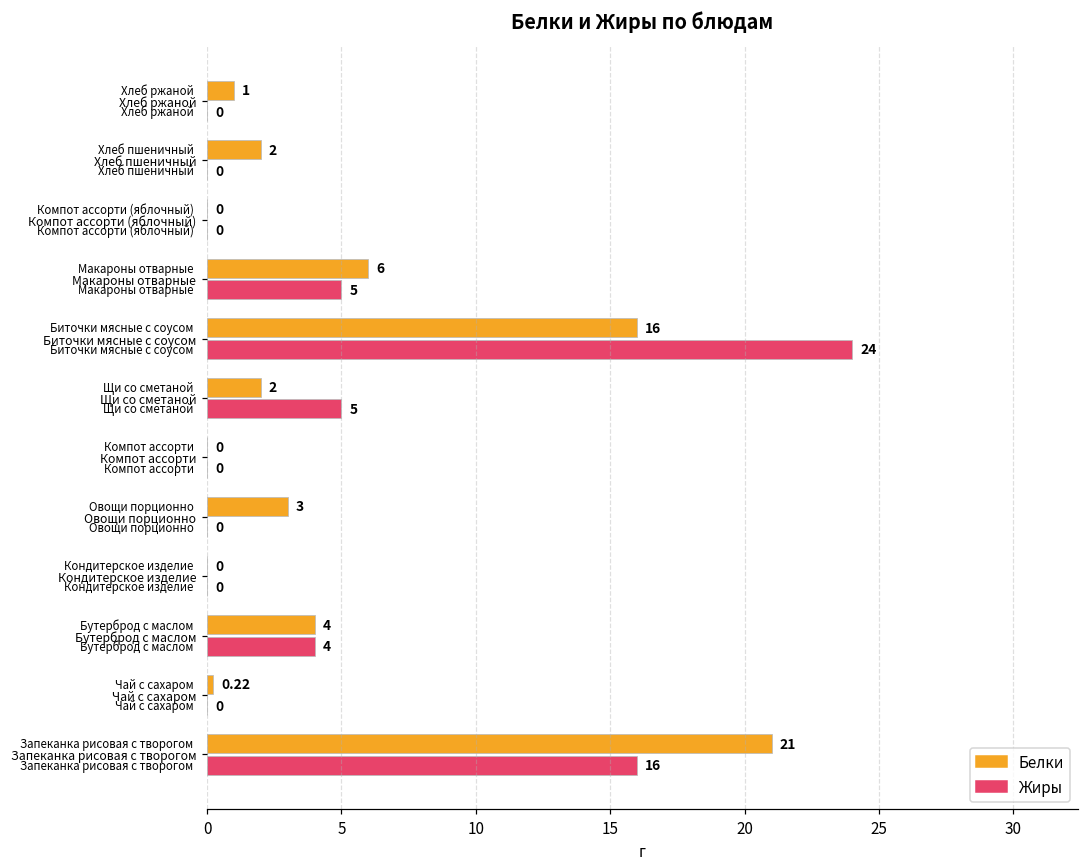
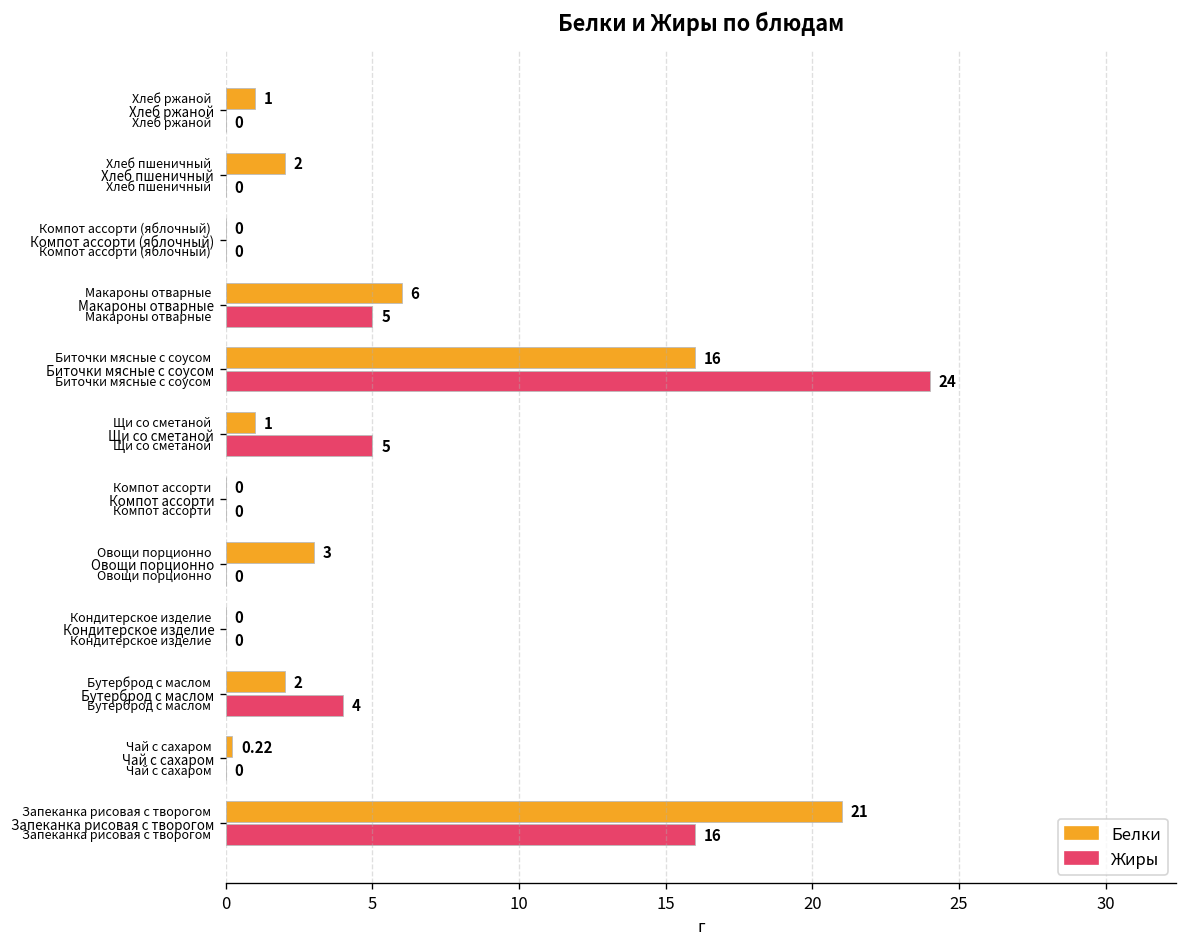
  {
    "Белки": {
      "Хлеб ржаной": 1,
      "Хлеб пшеничный": 2,
      "Компот ассорти (яблочный)": 0,
      "Макароны отварные": 6,
      "Биточки мясные с соусом": 16,
-     "Щи со сметаной": 2,
+     "Щи со сметаной": 1,
      "Компот ассорти": 0,
      "Овощи порционно": 3,
      "Кондитерское изделие": 0,
-     "Бутерброд с маслом": 4,
+     "Бутерброд с маслом": 2,
      "Чай с сахаром": 0.22,
      "Запеканка рисовая с творогом": 21
    },
    "Жиры": {
      "Хлеб ржаной": 0,
      "Хлеб пшеничный": 0,
      "Компот ассорти (яблочный)": 0,
      "Макароны отварные": 5,
      "Биточки мясные с соусом": 24,
      "Щи со сметаной": 5,
      "Компот ассорти": 0,
      "Овощи порционно": 0,
      "Кондитерское изделие": 0,
      "Бутерброд с маслом": 4,
      "Чай с сахаром": 0,
      "Запеканка рисовая с творогом": 16
    }
  }
